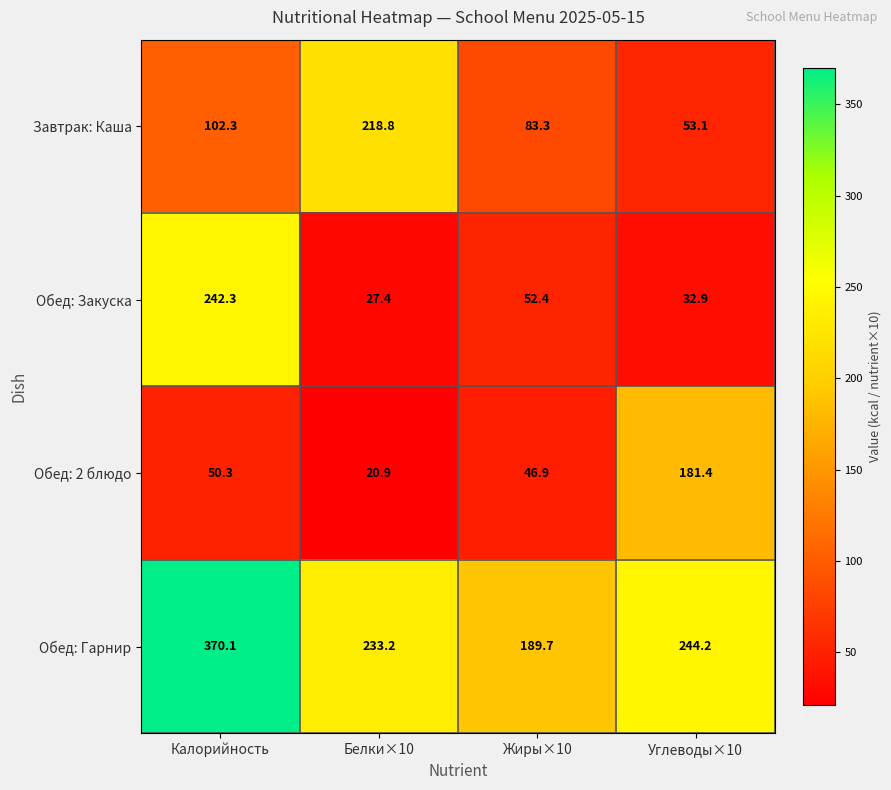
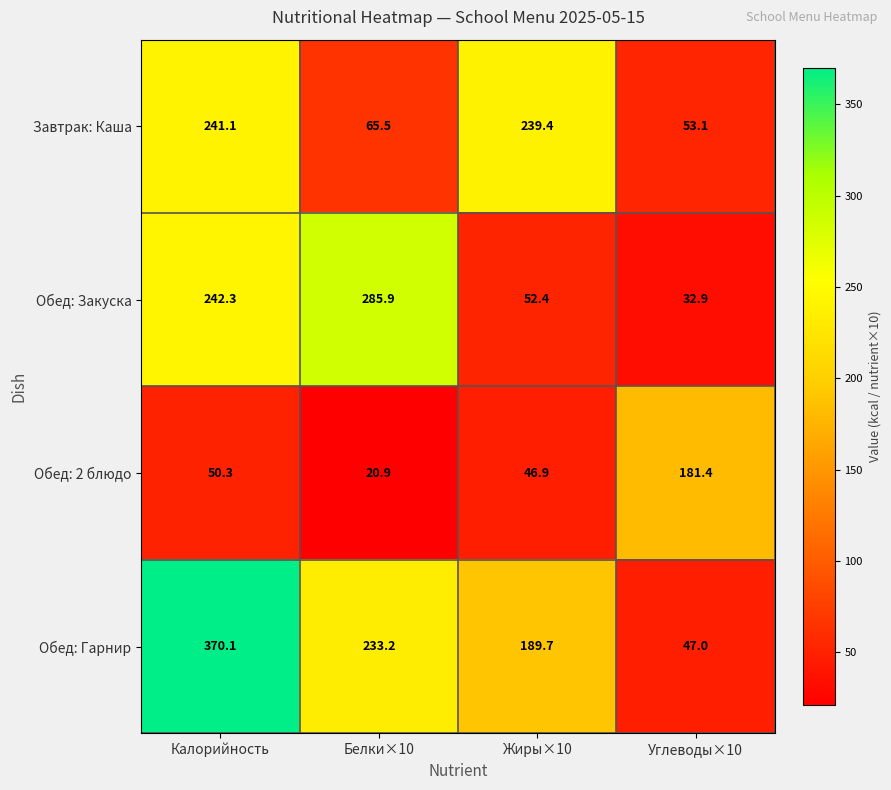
  {
    "Завтрак: Каша": {
-     "Калорийность": 102.3,
-     "Белки×10": 218.8,
-     "Жиры×10": 83.3,
+     "Калорийность": 241.1,
+     "Белки×10": 65.5,
+     "Жиры×10": 239.4,
      "Углеводы×10": 53.1
    },
    "Обед: Закуска": {
      "Калорийность": 242.3,
-     "Белки×10": 27.4,
+     "Белки×10": 285.9,
      "Жиры×10": 52.4,
      "Углеводы×10": 32.9
    },
    "Обед: 2 блюдо": {
      "Калорийность": 50.3,
      "Белки×10": 20.9,
      "Жиры×10": 46.9,
      "Углеводы×10": 181.4
    },
    "Обед: Гарнир": {
      "Калорийность": 370.1,
      "Белки×10": 233.2,
      "Жиры×10": 189.7,
-     "Углеводы×10": 244.2
+     "Углеводы×10": 47.0
    }
  }
